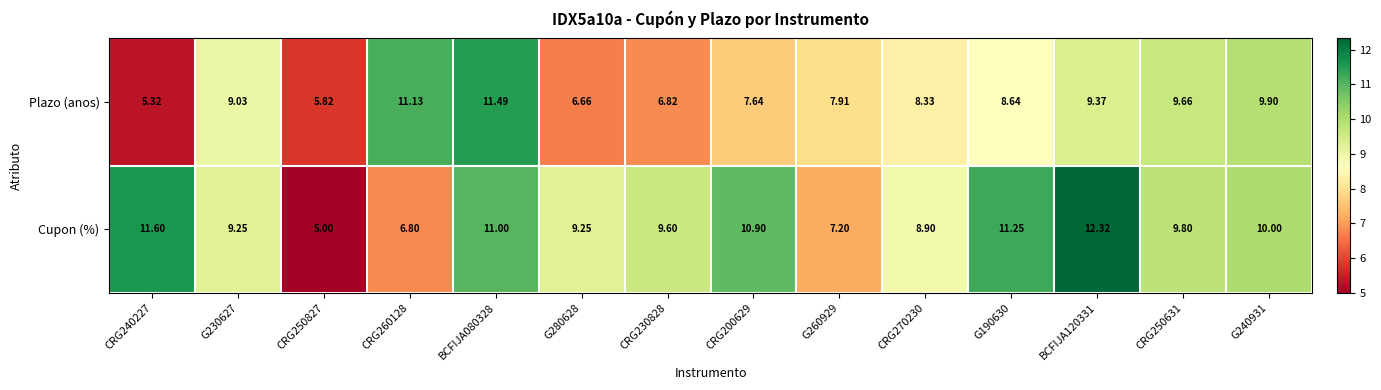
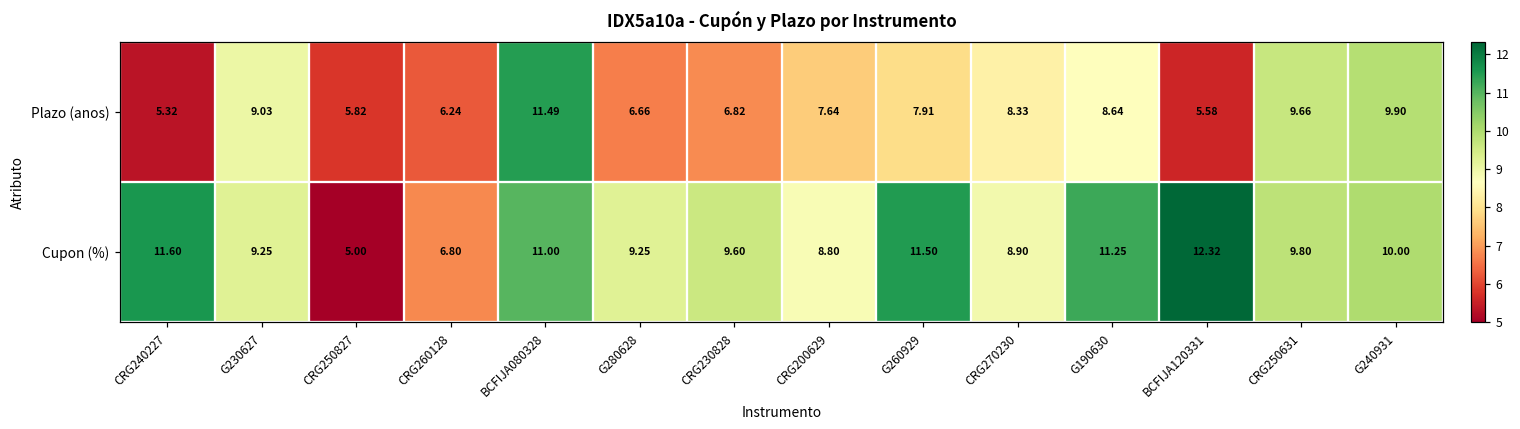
  {
    "Plazo (anos)": {
      "CRG240227": 5.32,
      "G230627": 9.03,
      "CRG250827": 5.82,
-     "CRG260128": 11.13,
+     "CRG260128": 6.24,
      "BCFIJA080328": 11.49,
      "G280628": 6.66,
      "CRG230828": 6.82,
      "CRG200629": 7.64,
      "G260929": 7.91,
      "CRG270230": 8.33,
      "G190630": 8.64,
-     "BCFIJA120331": 9.37,
+     "BCFIJA120331": 5.58,
      "CRG250631": 9.66,
      "G240931": 9.90
    },
    "Cupon (%)": {
      "CRG240227": 11.60,
      "G230627": 9.25,
      "CRG250827": 5.00,
      "CRG260128": 6.80,
      "BCFIJA080328": 11.00,
      "G280628": 9.25,
      "CRG230828": 9.60,
-     "CRG200629": 10.90,
-     "G260929": 7.20,
+     "CRG200629": 8.80,
+     "G260929": 11.50,
      "CRG270230": 8.90,
      "G190630": 11.25,
      "BCFIJA120331": 12.32,
      "CRG250631": 9.80,
      "G240931": 10.00
    }
  }
